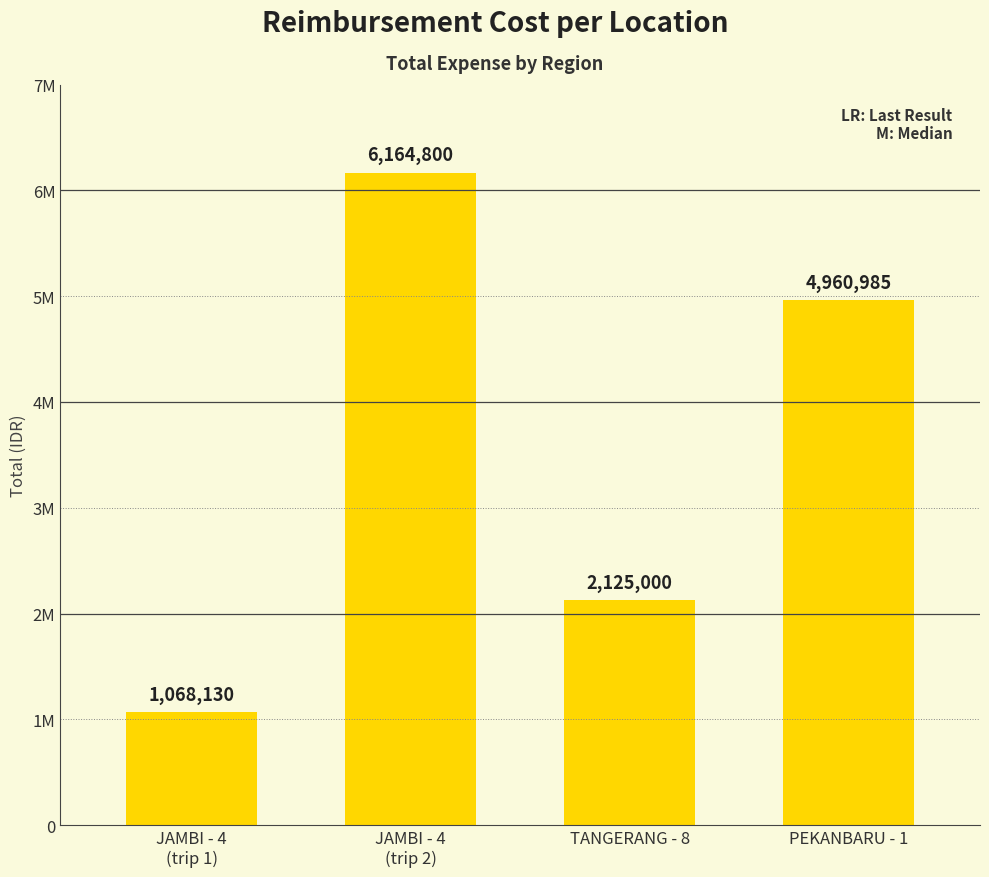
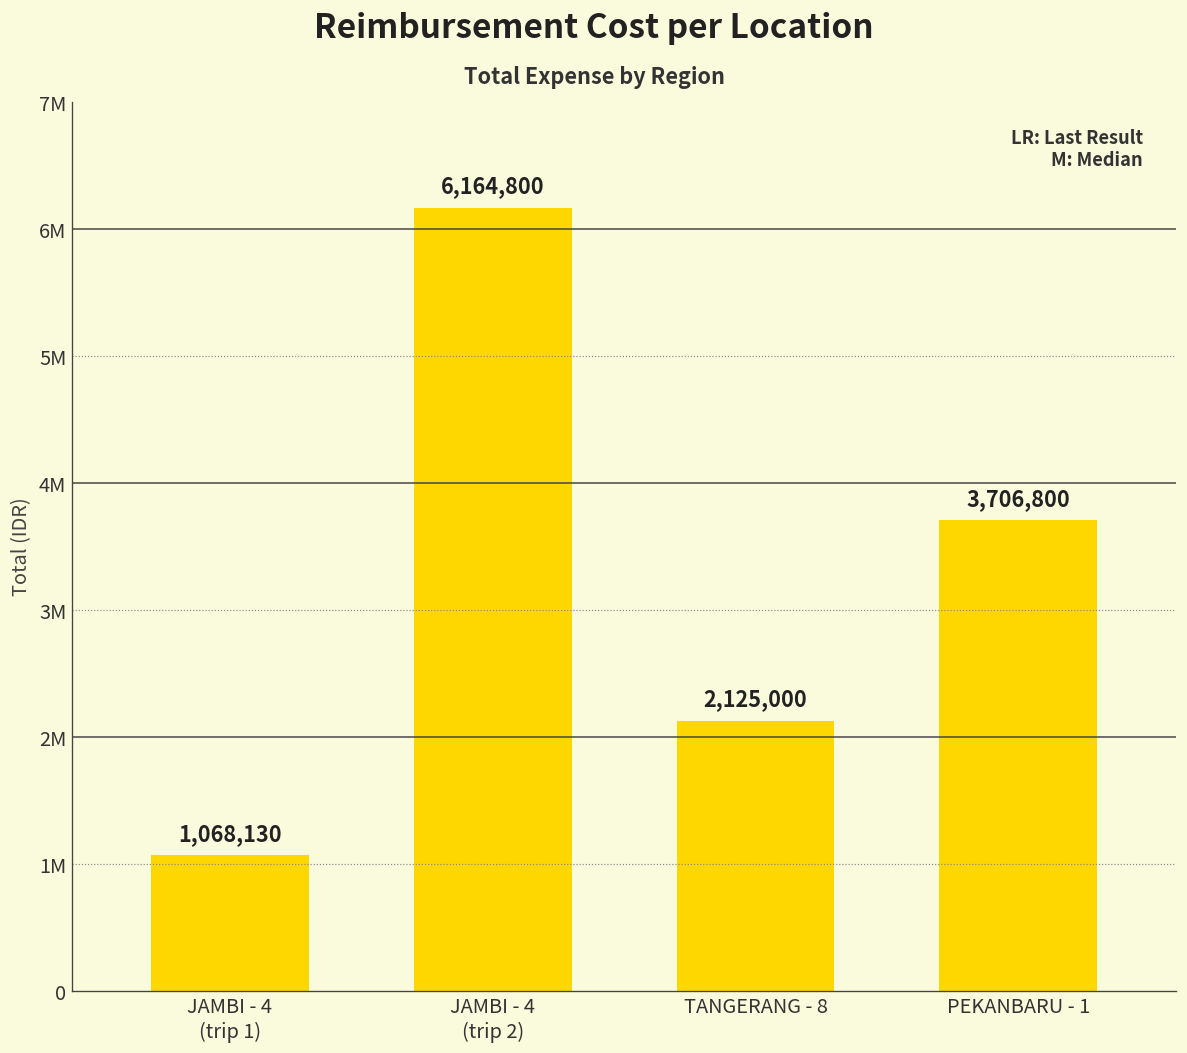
  {
    "JAMBI - 4 (trip 1)": "1,068,130",
    "JAMBI - 4 (trip 2)": "6,164,800",
    "TANGERANG - 8": "2,125,000",
-   "PEKANBARU - 1": "4,960,985"
+   "PEKANBARU - 1": "3,706,800"
  }
